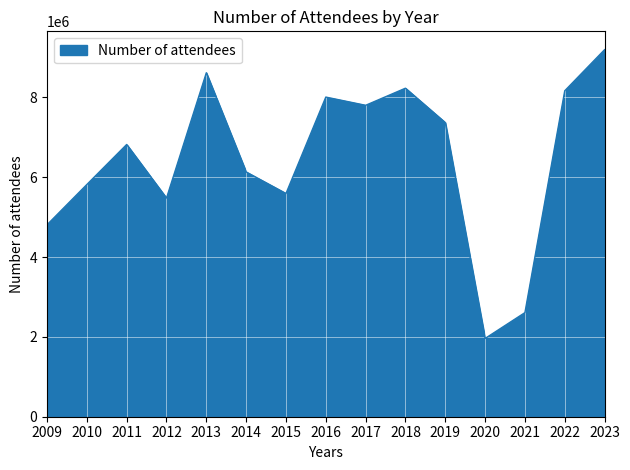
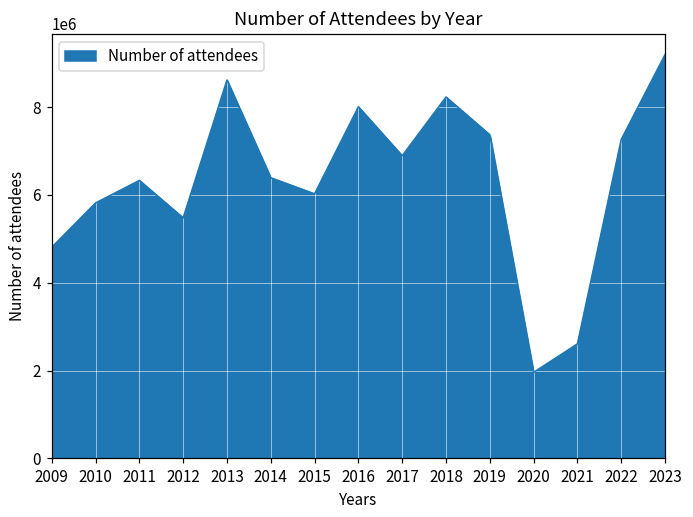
  {
    "2009": 4800000,
    "2010": 5800000,
-   "2011": 6800000,
+   "2011": 6300000,
    "2012": 5500000,
    "2013": 8600000,
-   "2014": 6100000,
-   "2015": 5600000,
+   "2014": 6400000,
+   "2015": 6000000,
    "2016": 8000000,
-   "2017": 7800000,
+   "2017": 6900000,
    "2018": 8200000,
    "2019": 7400000,
    "2020": 2000000,
    "2021": 2600000,
-   "2022": 8200000,
+   "2022": 7300000,
    "2023": 9200000
  }
